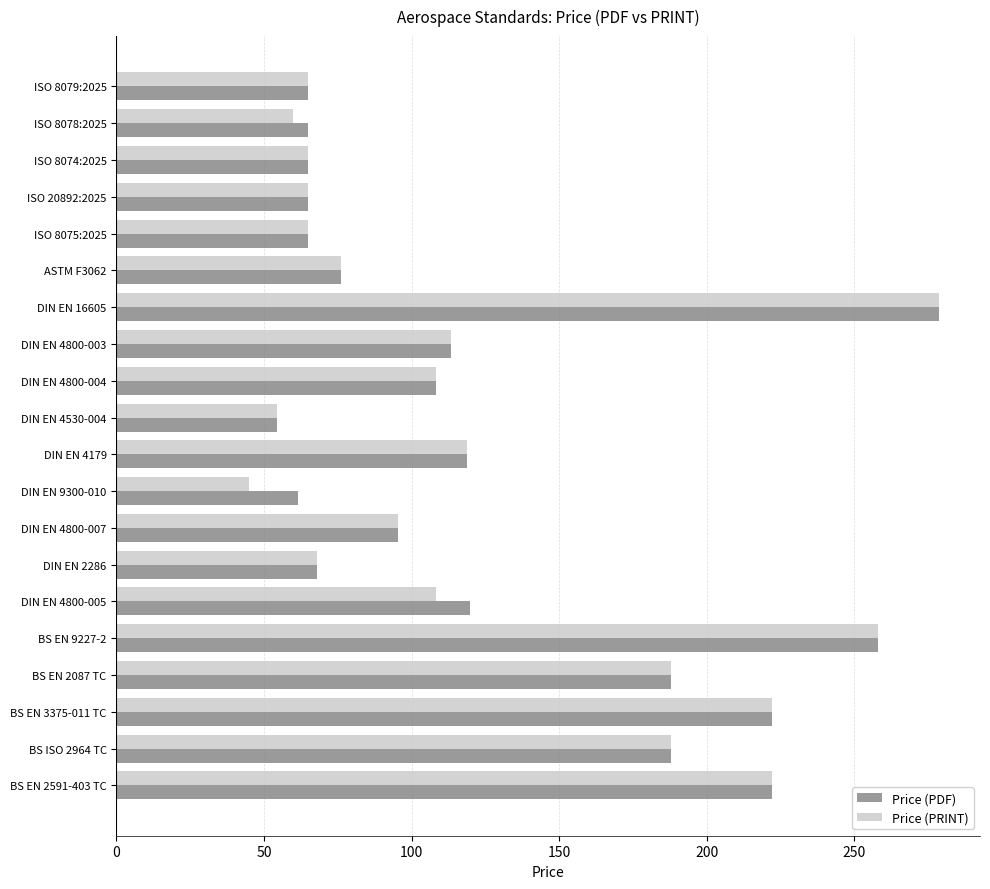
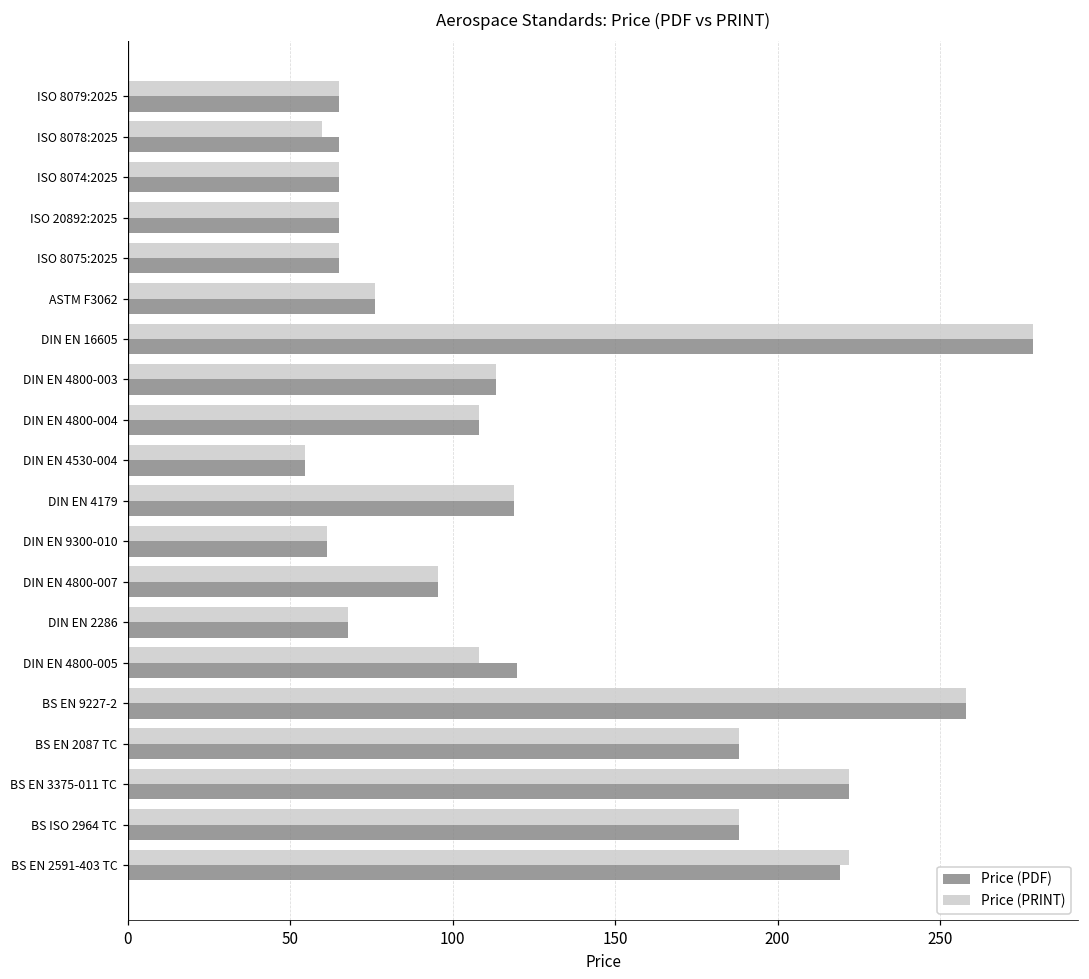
  {
    "Price (PDF)": {
      "ISO 8079:2025": 65,
      "ISO 8078:2025": 65,
      "ISO 8074:2025": 65,
      "ISO 20892:2025": 65,
      "ISO 8075:2025": 65,
      "ASTM F3062": 76,
      "DIN EN 16605": 279,
      "DIN EN 4800-003": 113,
      "DIN EN 4800-004": 108,
      "DIN EN 4530-004": 54,
      "DIN EN 4179": 119,
      "DIN EN 9300-010": 61,
      "DIN EN 4800-007": 95,
      "DIN EN 2286": 68,
      "DIN EN 4800-005": 120,
      "BS EN 9227-2": 258,
      "BS EN 2087 TC": 188,
      "BS EN 3375-011 TC": 222,
      "BS ISO 2964 TC": 188,
-     "BS EN 2591-403 TC": 222
+     "BS EN 2591-403 TC": 219
    },
    "Price (PRINT)": {
      "ISO 8079:2025": 65,
      "ISO 8078:2025": 60,
      "ISO 8074:2025": 65,
      "ISO 20892:2025": 65,
      "ISO 8075:2025": 65,
      "ASTM F3062": 76,
      "DIN EN 16605": 279,
      "DIN EN 4800-003": 113,
      "DIN EN 4800-004": 108,
      "DIN EN 4530-004": 54,
      "DIN EN 4179": 119,
-     "DIN EN 9300-010": 45,
+     "DIN EN 9300-010": 61,
      "DIN EN 4800-007": 95,
      "DIN EN 2286": 68,
      "DIN EN 4800-005": 108,
      "BS EN 9227-2": 258,
      "BS EN 2087 TC": 188,
      "BS EN 3375-011 TC": 222,
      "BS ISO 2964 TC": 188,
      "BS EN 2591-403 TC": 222
    }
  }
